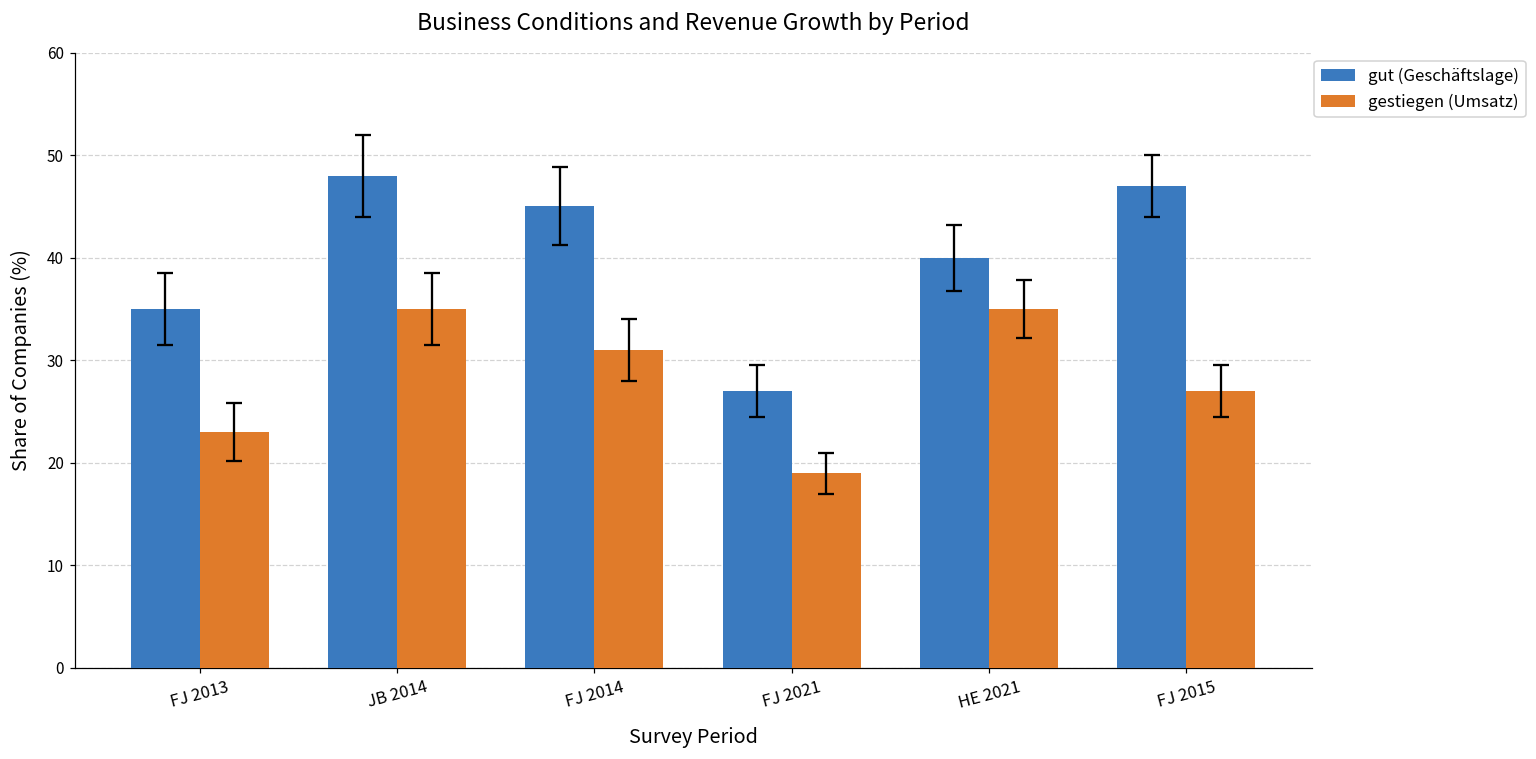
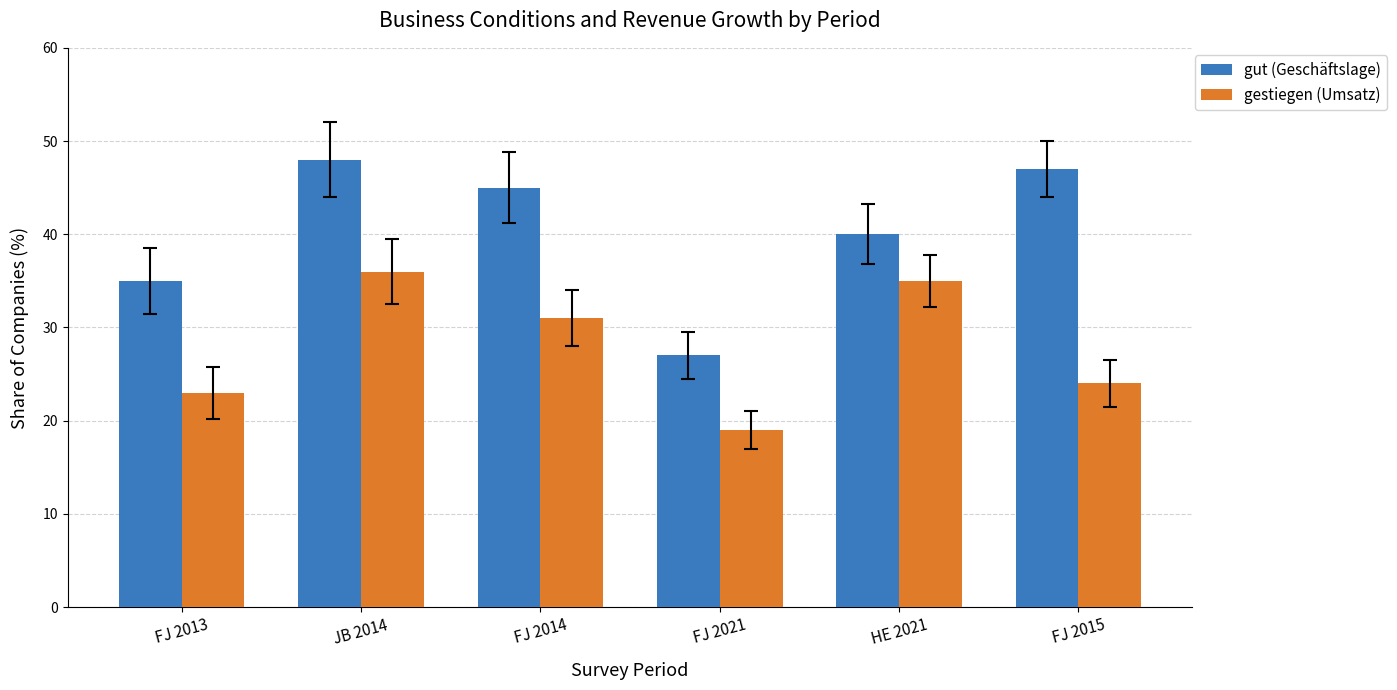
  {
    "gestiegen (Umsatz)": {
      "FJ 2013": 23,
-     "JB 2014": 35,
+     "JB 2014": 36,
      "FJ 2014": 31,
      "FJ 2021": 19,
      "HE 2021": 35,
-     "FJ 2015": 27
+     "FJ 2015": 24
    }
  }
